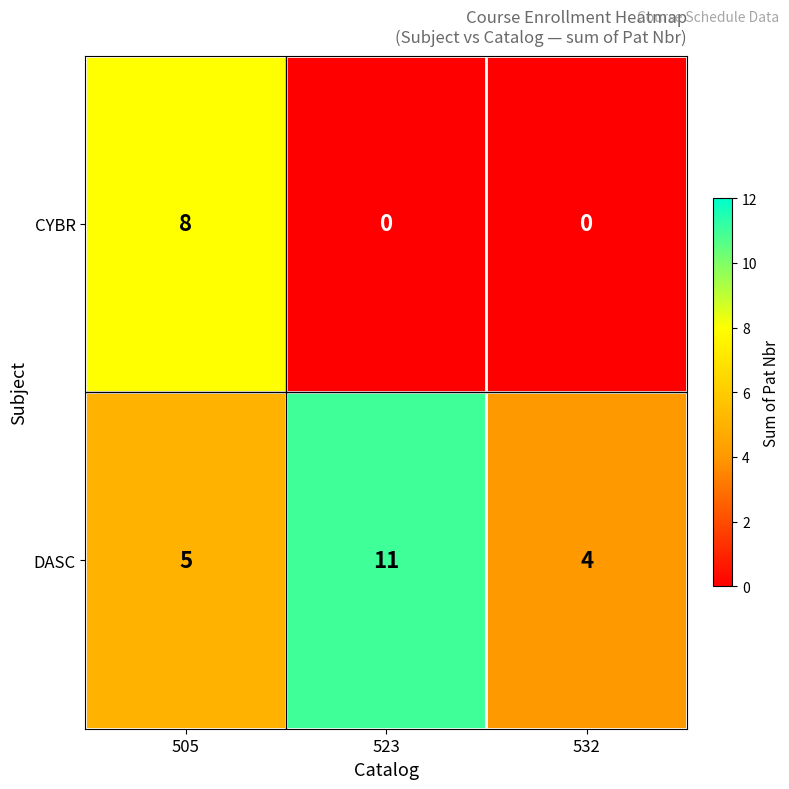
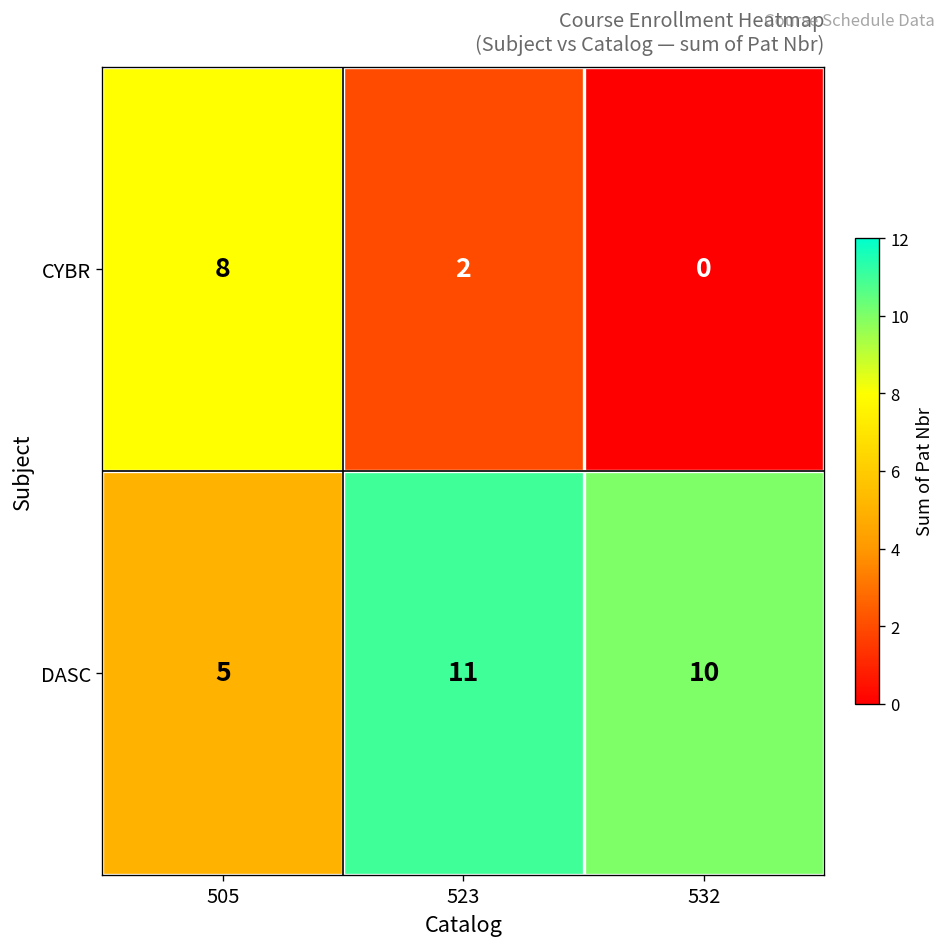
  {
    "CYBR": {
      "505": 8,
-     "523": 0,
+     "523": 2,
      "532": 0
    },
    "DASC": {
      "505": 5,
      "523": 11,
-     "532": 4
+     "532": 10
    }
  }
